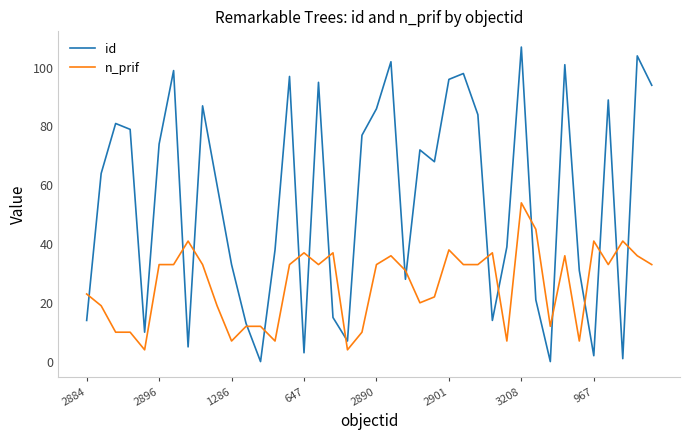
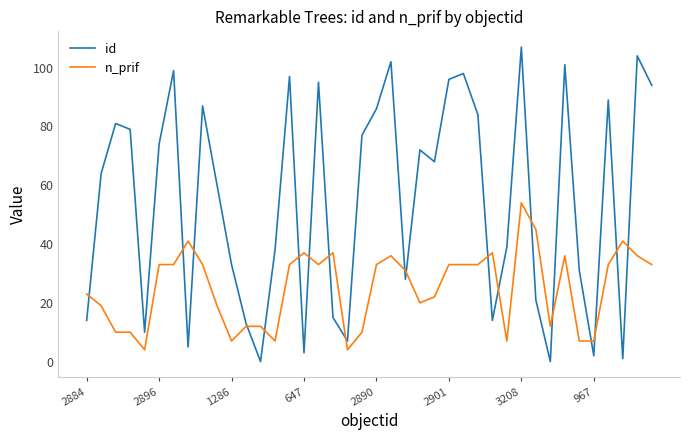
  {
    "id": {
      "2884": 14,
      "2896": 74,
      "1286": 33,
      "647": 3,
      "2890": 86,
      "2901": 96,
      "3208": 107,
      "967": 2
    },
    "n_prif": {
      "2884": 23,
      "2896": 33,
      "1286": 7,
      "647": 37,
      "2890": 33,
-     "2901": 38,
+     "2901": 33,
      "3208": 54,
-     "967": 41
+     "967": 7
    }
  }
